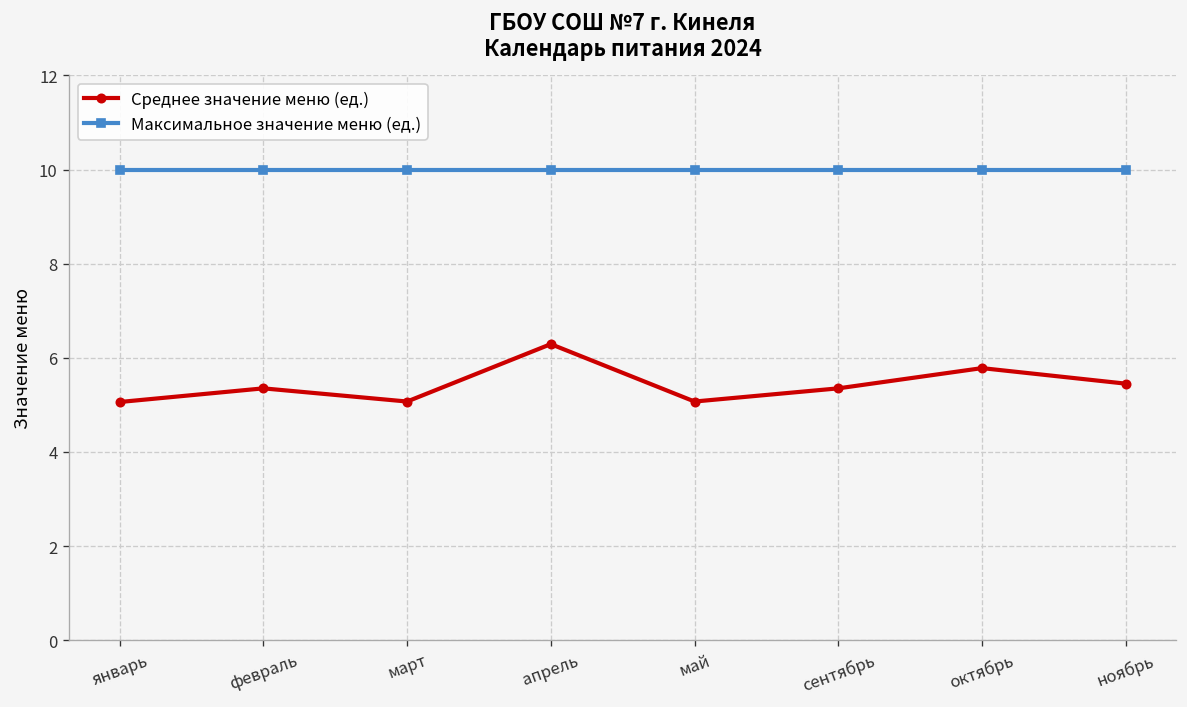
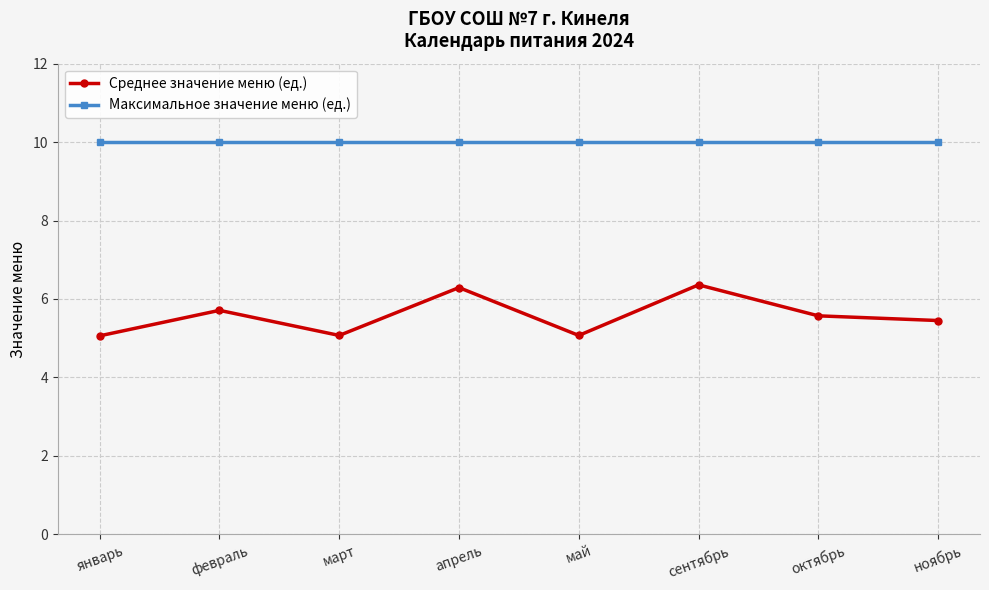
  {
    "Среднее значение меню (ед.)": {
      "январь": 5.1,
-     "февраль": 5.4,
+     "февраль": 5.7,
      "март": 5.1,
      "апрель": 6.3,
      "май": 5.1,
-     "сентябрь": 5.4,
-     "октябрь": 5.8,
+     "сентябрь": 6.4,
+     "октябрь": 5.6,
      "ноябрь": 5.5
    },
    "Максимальное значение меню (ед.)": {
      "январь": 10.0,
      "февраль": 10.0,
      "март": 10.0,
      "апрель": 10.0,
      "май": 10.0,
      "сентябрь": 10.0,
      "октябрь": 10.0,
      "ноябрь": 10.0
    }
  }
